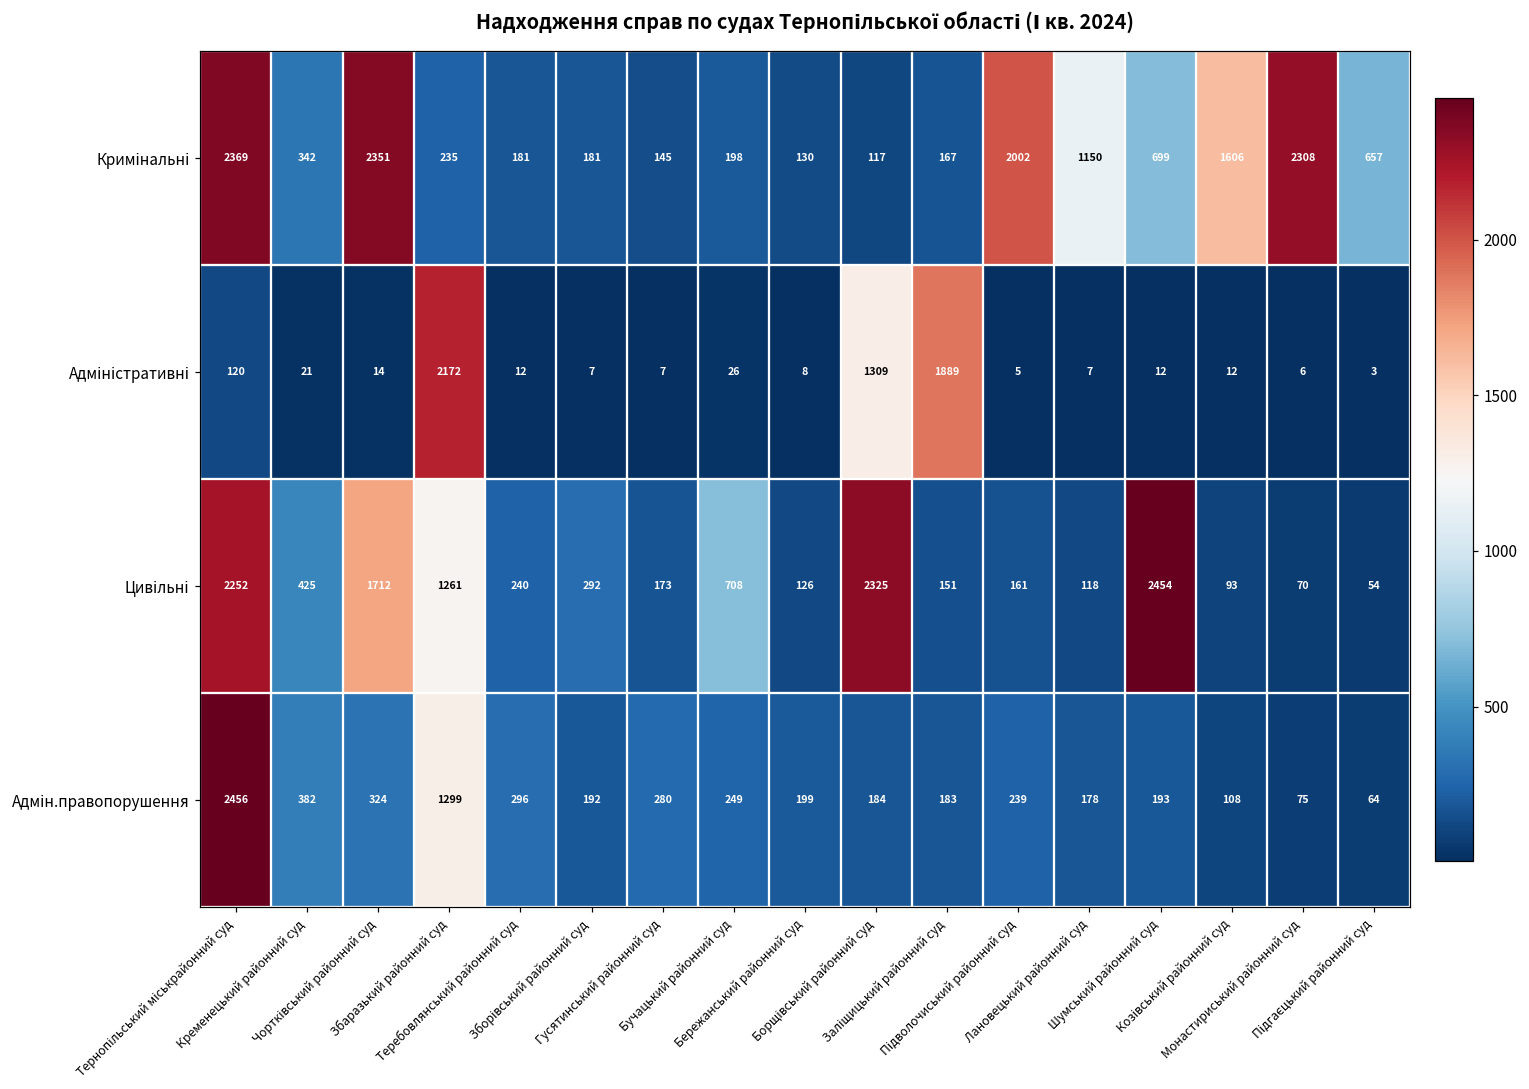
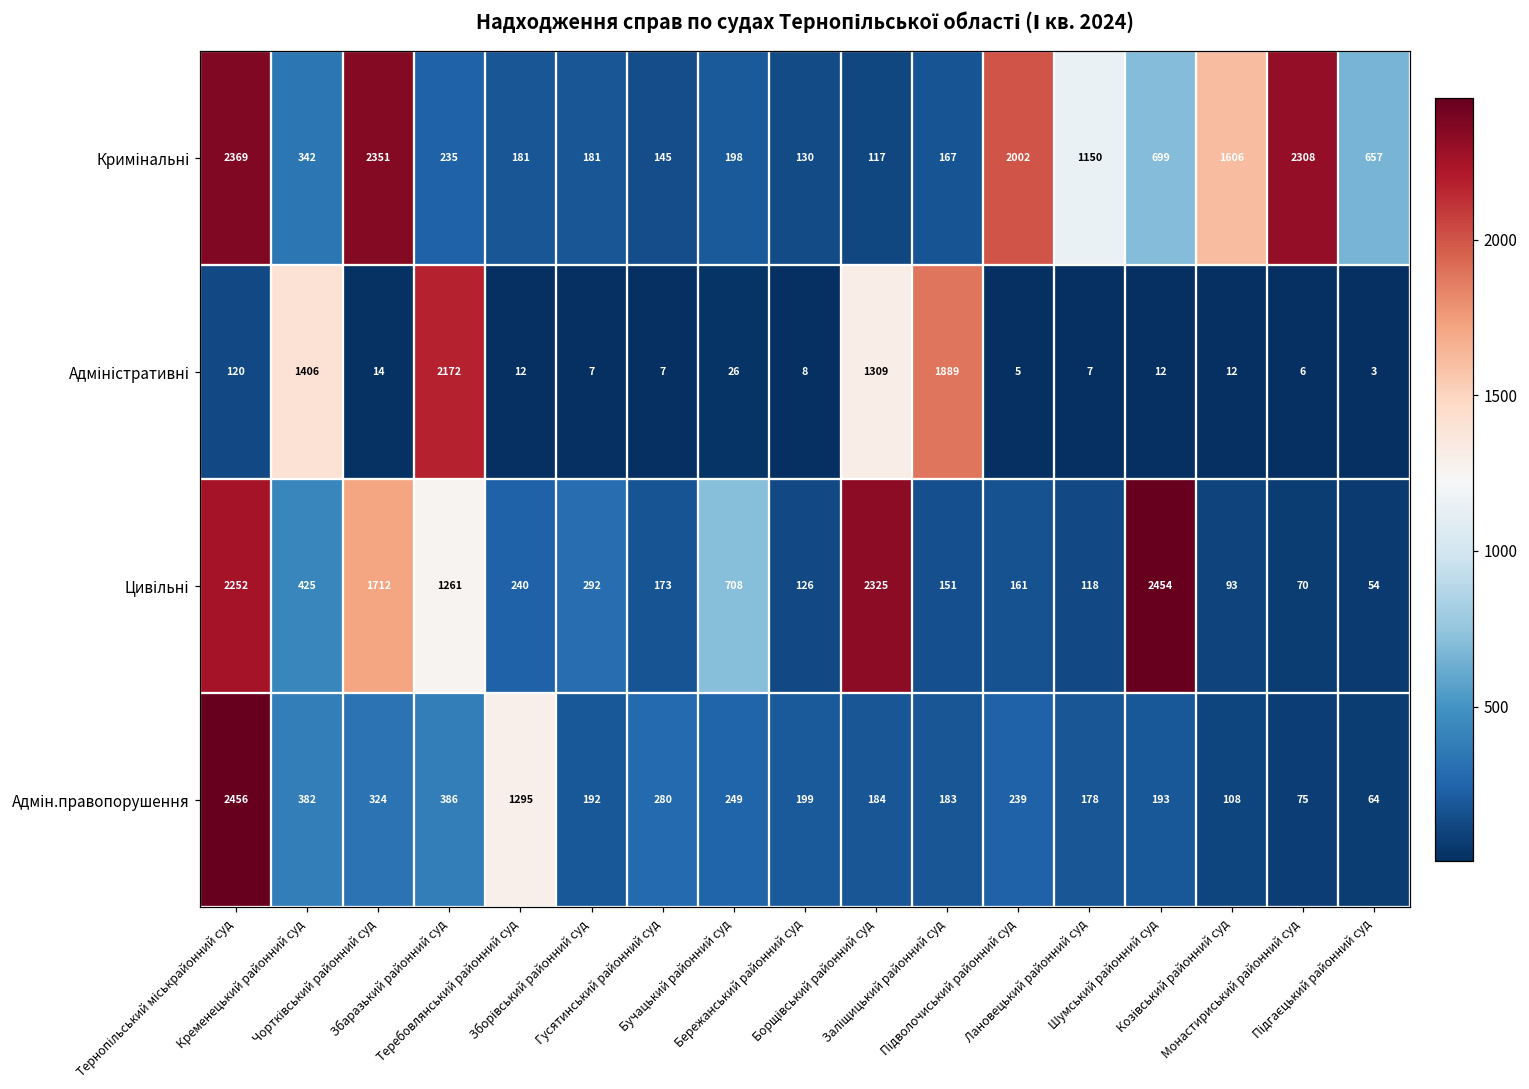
  {
    "Кримінальні": {
      "Тернопільський міськрайонний суд": 2369,
      "Кременецький районний суд": 342,
      "Чортківський районний суд": 2351,
      "Збаразький районний суд": 235,
      "Теребовлянський районний суд": 181,
      "Зборівський районний суд": 181,
      "Гусятинський районний суд": 145,
      "Бучацький районний суд": 198,
      "Бережанський районний суд": 130,
      "Борщівський районний суд": 117,
      "Заліщицький районний суд": 167,
      "Підволочиський районний суд": 2002,
      "Лановецький районний суд": 1150,
      "Шумський районний суд": 699,
      "Козівський районний суд": 1606,
      "Монастириський районний суд": 2308,
      "Підгаєцький районний суд": 657
    },
    "Адміністративні": {
      "Тернопільський міськрайонний суд": 120,
-     "Кременецький районний суд": 21,
+     "Кременецький районний суд": 1406,
      "Чортківський районний суд": 14,
      "Збаразький районний суд": 2172,
      "Теребовлянський районний суд": 12,
      "Зборівський районний суд": 7,
      "Гусятинський районний суд": 7,
      "Бучацький районний суд": 26,
      "Бережанський районний суд": 8,
      "Борщівський районний суд": 1309,
      "Заліщицький районний суд": 1889,
      "Підволочиський районний суд": 5,
      "Лановецький районний суд": 7,
      "Шумський районний суд": 12,
      "Козівський районний суд": 12,
      "Монастириський районний суд": 6,
      "Підгаєцький районний суд": 3
    },
    "Цивільні": {
      "Тернопільський міськрайонний суд": 2252,
      "Кременецький районний суд": 425,
      "Чортківський районний суд": 1712,
      "Збаразький районний суд": 1261,
      "Теребовлянський районний суд": 240,
      "Зборівський районний суд": 292,
      "Гусятинський районний суд": 173,
      "Бучацький районний суд": 708,
      "Бережанський районний суд": 126,
      "Борщівський районний суд": 2325,
      "Заліщицький районний суд": 151,
      "Підволочиський районний суд": 161,
      "Лановецький районний суд": 118,
      "Шумський районний суд": 2454,
      "Козівський районний суд": 93,
      "Монастириський районний суд": 70,
      "Підгаєцький районний суд": 54
    },
    "Адмін.правопорушення": {
      "Тернопільський міськрайонний суд": 2456,
      "Кременецький районний суд": 382,
      "Чортківський районний суд": 324,
-     "Збаразький районний суд": 1299,
-     "Теребовлянський районний суд": 296,
+     "Збаразький районний суд": 386,
+     "Теребовлянський районний суд": 1295,
      "Зборівський районний суд": 192,
      "Гусятинський районний суд": 280,
      "Бучацький районний суд": 249,
      "Бережанський районний суд": 199,
      "Борщівський районний суд": 184,
      "Заліщицький районний суд": 183,
      "Підволочиський районний суд": 239,
      "Лановецький районний суд": 178,
      "Шумський районний суд": 193,
      "Козівський районний суд": 108,
      "Монастириський районний суд": 75,
      "Підгаєцький районний суд": 64
    }
  }
